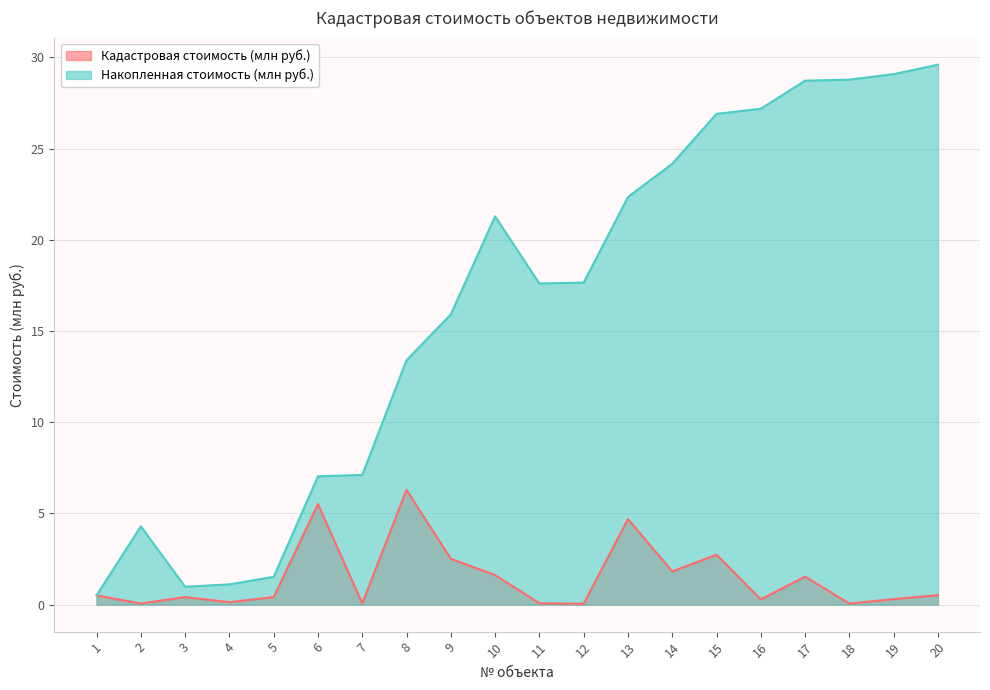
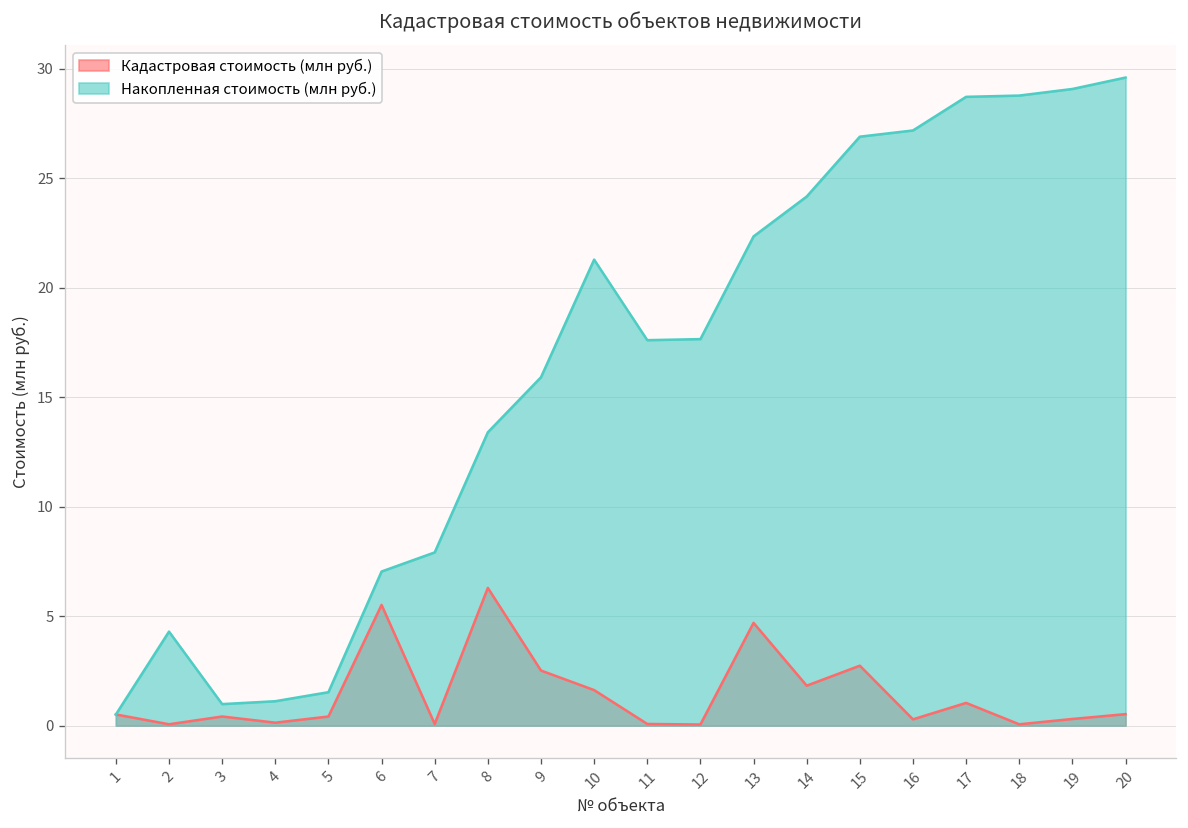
  {
    "Кадастровая стоимость (млн руб.)": {
      "2": 0.1,
      "3": 0.4,
      "4": 0.1,
      "5": 0.4,
      "6": 5.5,
      "7": 0.1,
      "8": 6.3,
      "9": 2.5,
      "10": 1.6,
      "11": 0.1,
      "12": 0.0,
      "13": 4.7,
      "14": 1.8,
      "15": 2.7,
      "16": 0.3,
-     "17": 1.5,
+     "17": 1.0,
      "18": 0.1,
      "19": 0.3,
      "20": 0.5
    },
    "Накопленная стоимость (млн руб.)": {
      "2": 4.3,
      "3": 1.0,
      "4": 1.1,
      "5": 1.5,
      "6": 7.0,
-     "7": 7.1,
+     "7": 7.9,
      "8": 13.4,
      "9": 15.9,
      "10": 21.3,
      "11": 17.6,
      "12": 17.7,
      "13": 22.3,
      "14": 24.2,
      "15": 26.9,
      "16": 27.2,
      "17": 28.7,
      "18": 28.8,
      "19": 29.1,
      "20": 29.6
    }
  }
